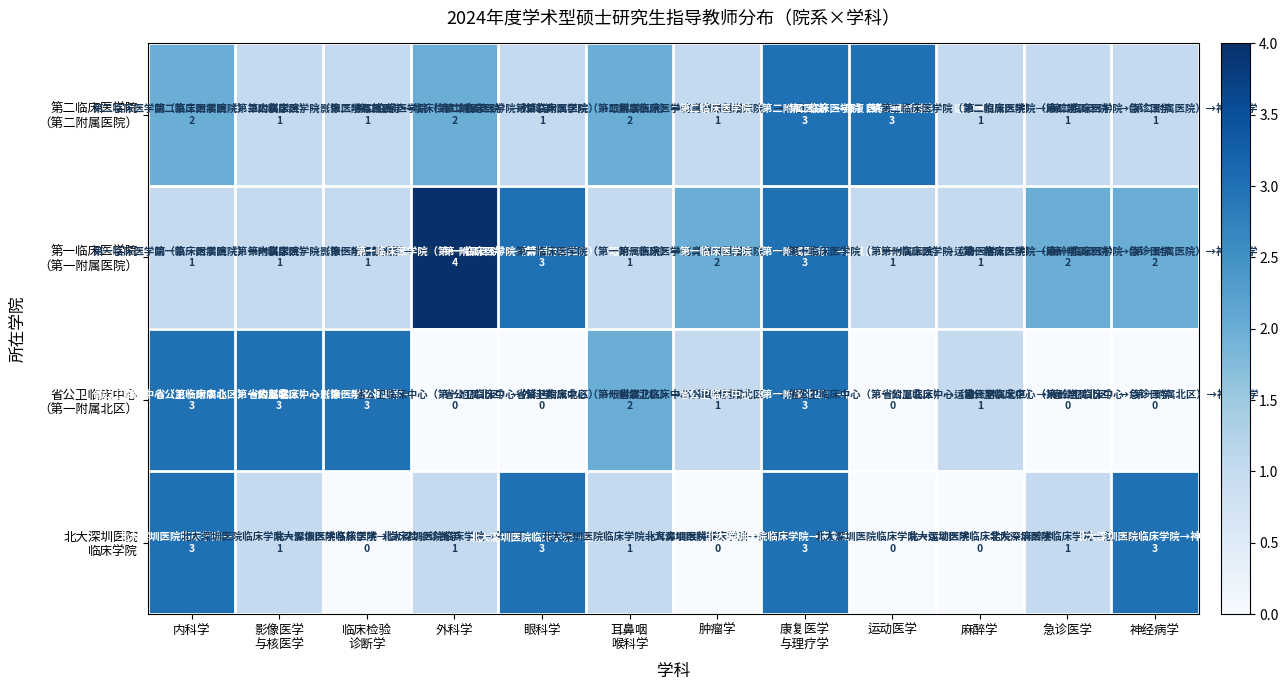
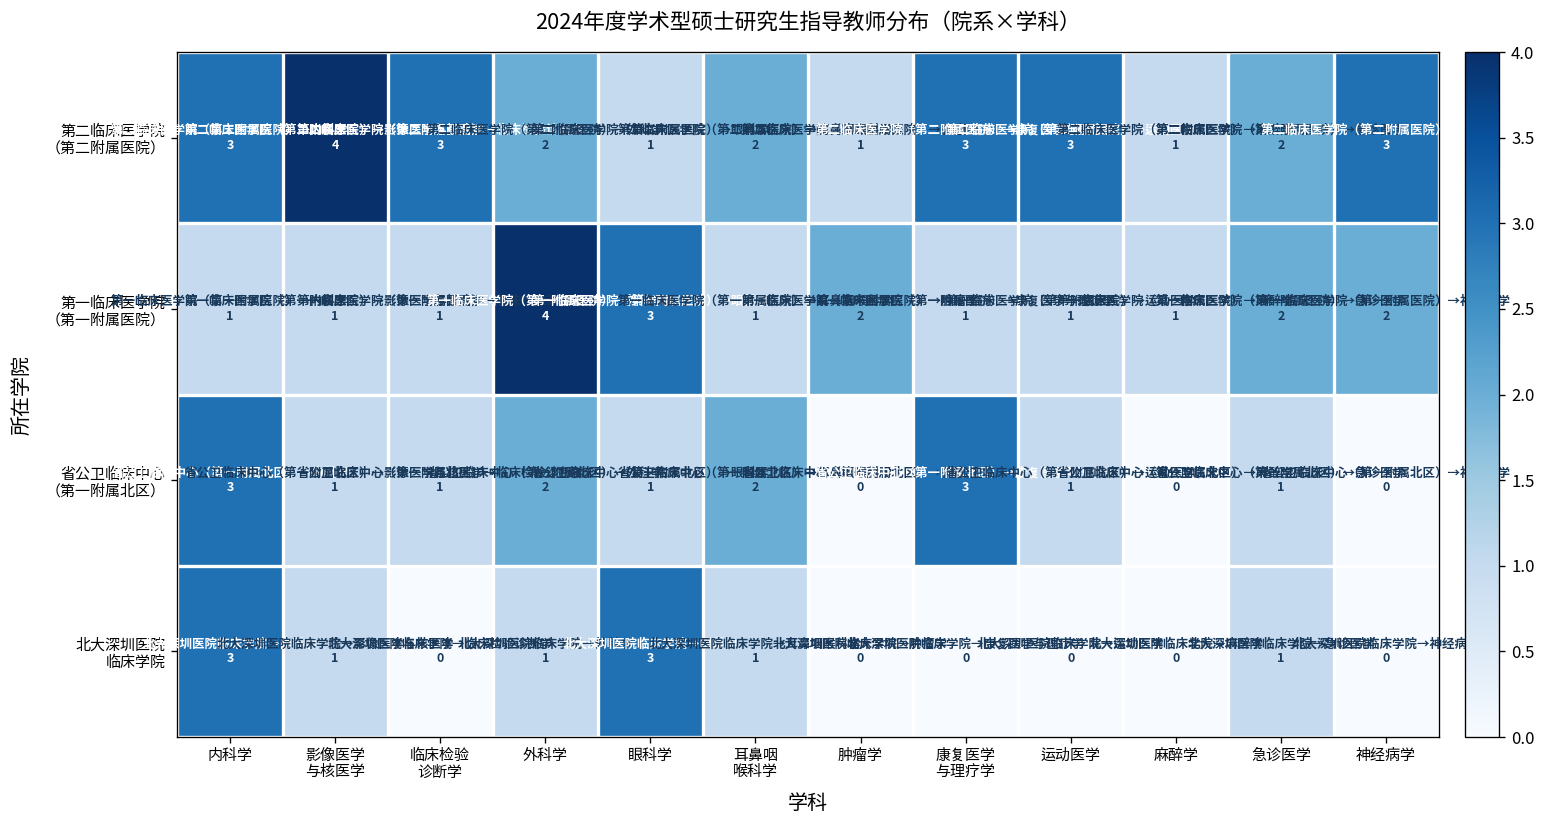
  {
    "第二临床医学院 （第二附属医院）": {
-     "内科学": 2,
-     "影像医学 与核医学": 1,
-     "临床检验 诊断学": 1,
-     "急诊医学": 1,
-     "神经病学": 1
+     "内科学": 3,
+     "影像医学 与核医学": 4,
+     "临床检验 诊断学": 3,
+     "急诊医学": 2,
+     "神经病学": 3
    },
    "第一临床医学院 （第一附属医院）": {
-     "康复医学 与理疗学": 3
+     "康复医学 与理疗学": 1
    },
    "省公卫临床中心 （第一附属北区）": {
-     "影像医学 与核医学": 3,
-     "临床检验 诊断学": 3,
-     "外科学": 0,
-     "眼科学": 0,
-     "肿瘤学": 1,
-     "运动医学": 0,
-     "麻醉学": 1,
-     "急诊医学": 0
+     "影像医学 与核医学": 1,
+     "临床检验 诊断学": 1,
+     "外科学": 2,
+     "眼科学": 1,
+     "肿瘤学": 0,
+     "运动医学": 1,
+     "麻醉学": 0,
+     "急诊医学": 1
    },
    "北大深圳医院 临床学院": {
-     "康复医学 与理疗学": 3,
-     "神经病学": 3
+     "康复医学 与理疗学": 0,
+     "神经病学": 0
    }
  }
